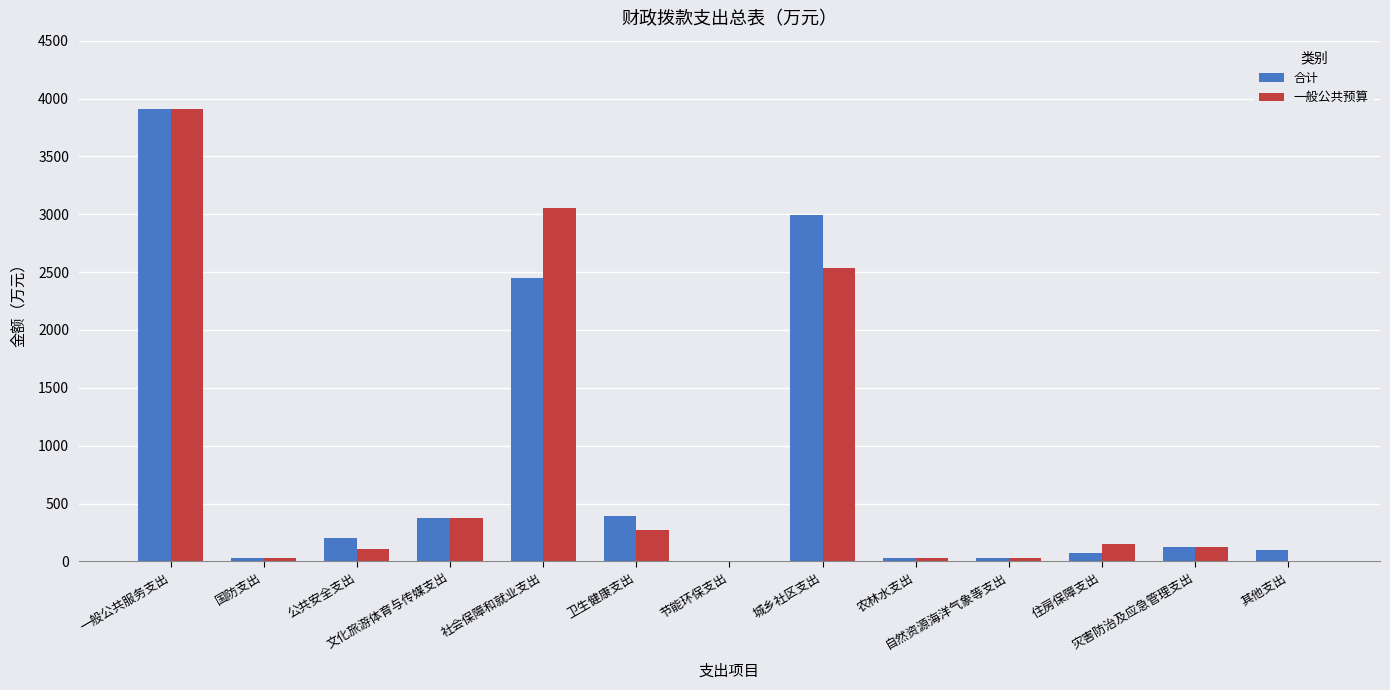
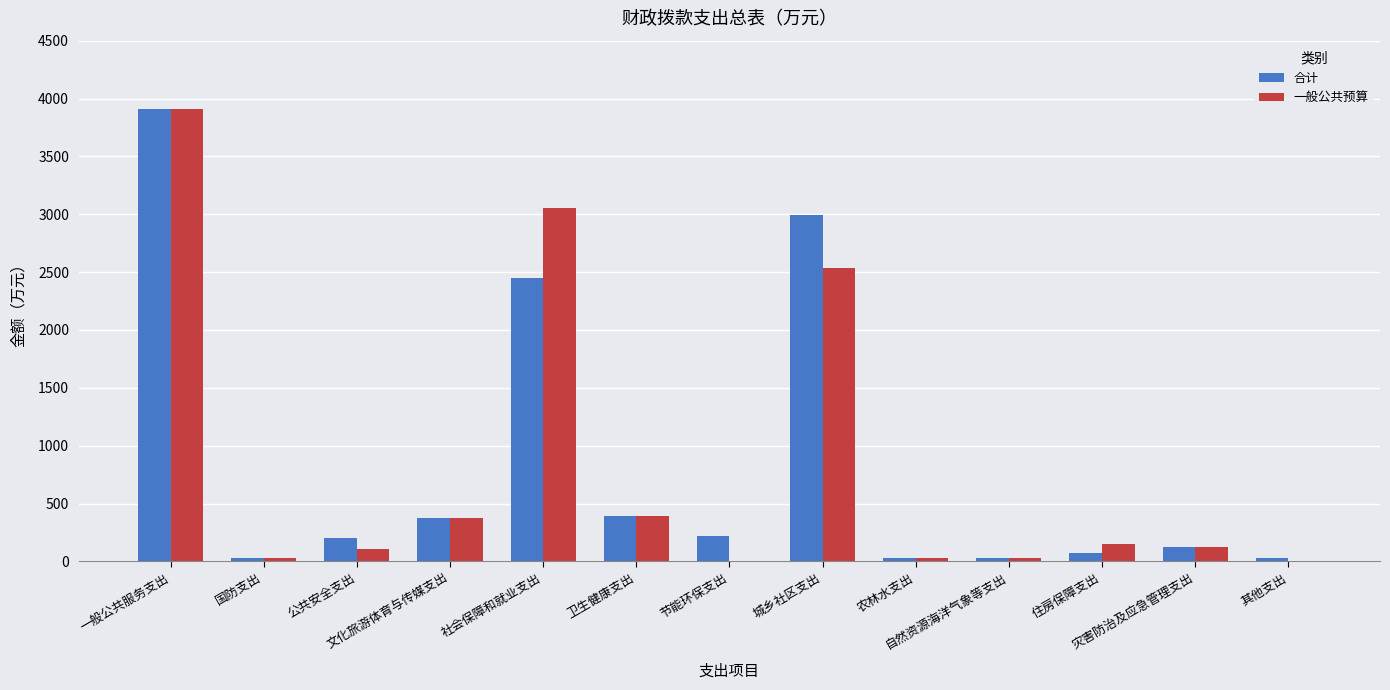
  {
    "合计": {
      "一般公共服务支出": 3910,
      "国防支出": 30,
      "公共安全支出": 200,
      "文化旅游体育与传媒支出": 370,
      "社会保障和就业支出": 2450,
      "卫生健康支出": 390,
-     "节能环保支出": 10,
+     "节能环保支出": 220,
      "城乡社区支出": 2990,
      "农林水支出": 30,
      "自然资源海洋气象等支出": 30,
      "住房保障支出": 70,
      "灾害防治及应急管理支出": 120,
-     "其他支出": 100
+     "其他支出": 30
    },
    "一般公共预算": {
      "一般公共服务支出": 3910,
      "国防支出": 30,
      "公共安全支出": 110,
      "文化旅游体育与传媒支出": 370,
      "社会保障和就业支出": 3060,
-     "卫生健康支出": 270,
+     "卫生健康支出": 390,
      "城乡社区支出": 2530,
      "农林水支出": 30,
      "自然资源海洋气象等支出": 30,
      "住房保障支出": 150,
      "灾害防治及应急管理支出": 120,
      "其他支出": 0
    }
  }
